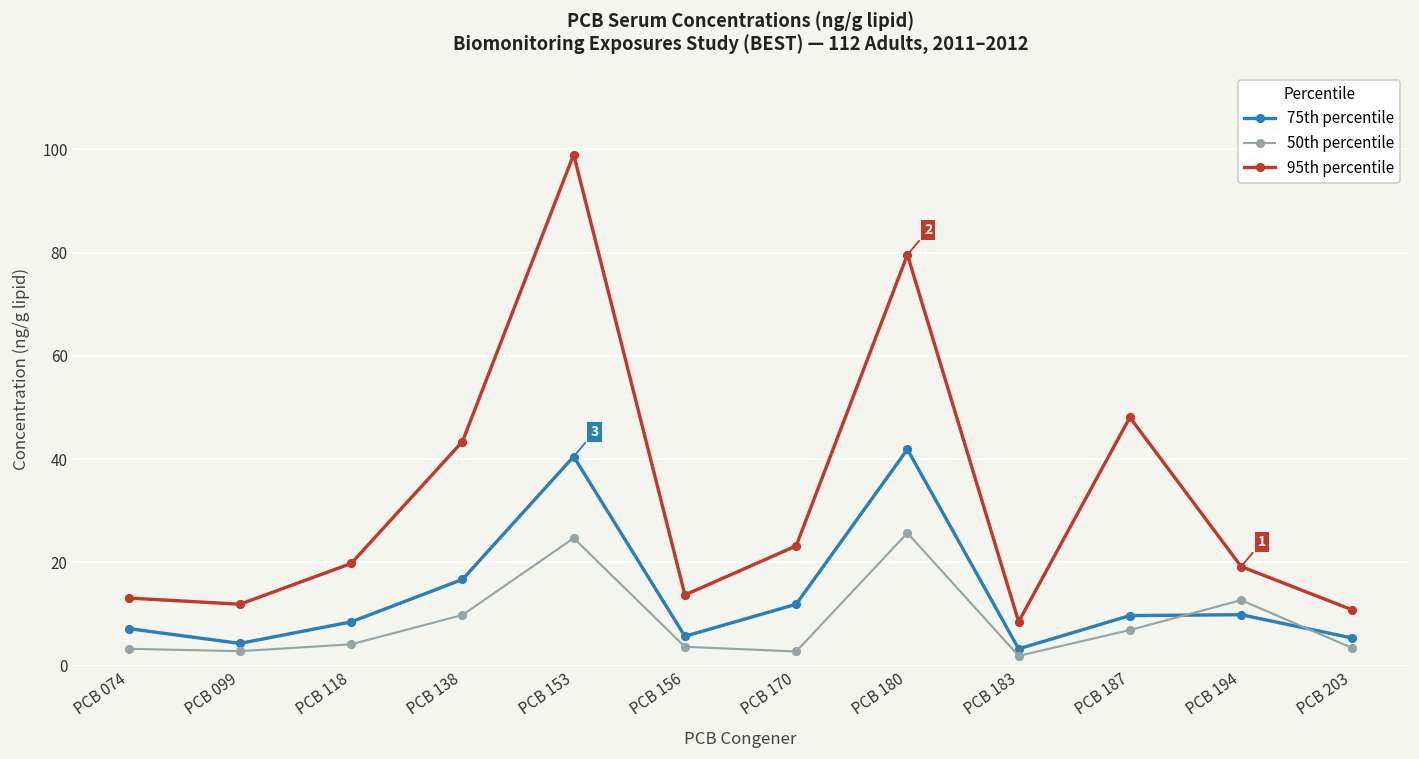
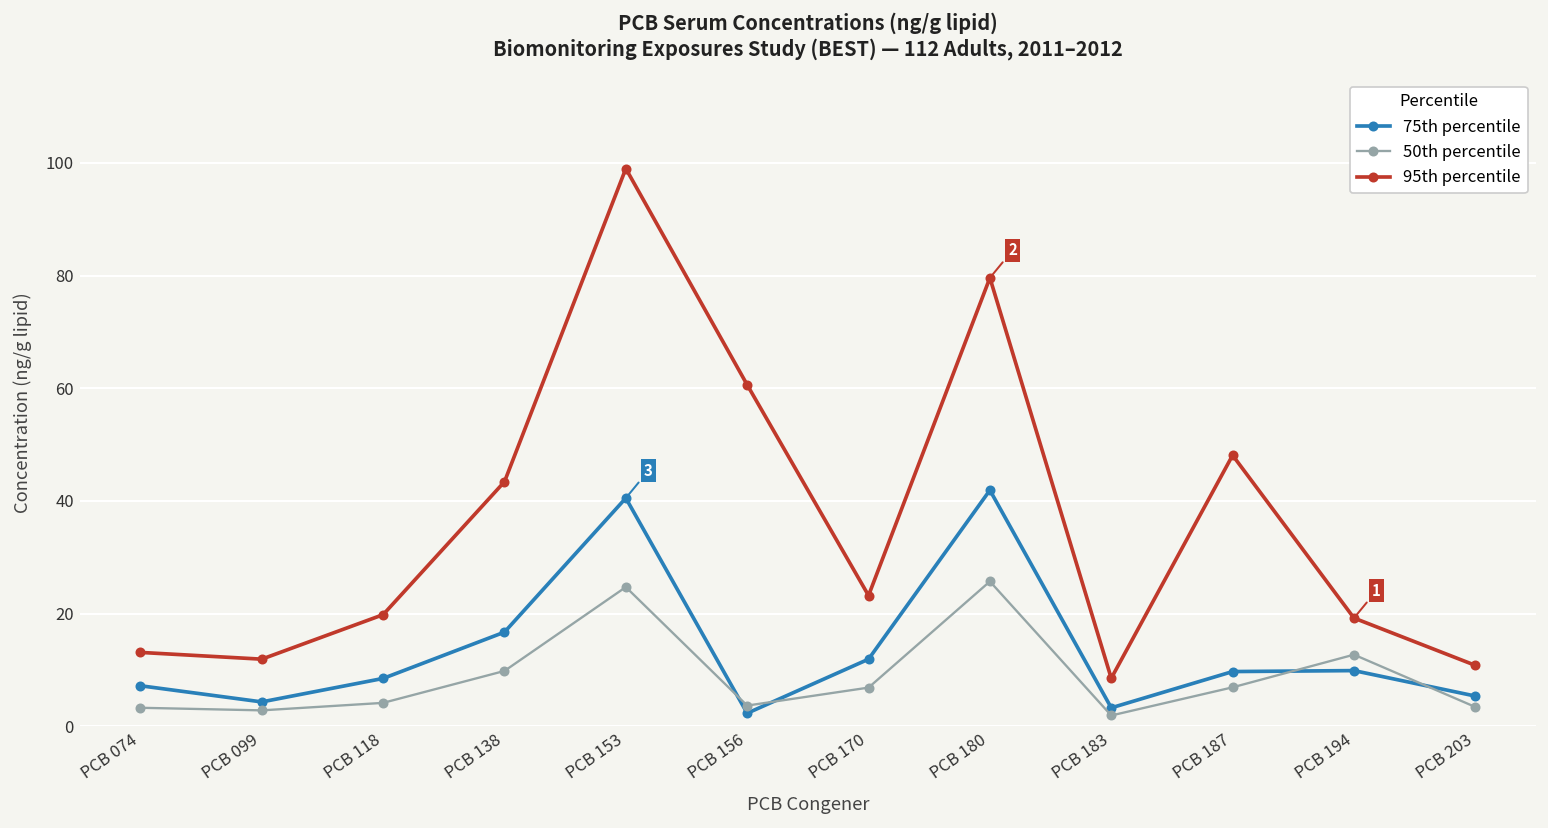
  {
    "75th percentile": {
      "PCB 074": 7,
      "PCB 099": 4,
      "PCB 118": 8,
      "PCB 138": 17,
      "PCB 153": 41,
-     "PCB 156": 6,
+     "PCB 156": 2,
      "PCB 170": 12,
      "PCB 180": 42,
      "PCB 183": 3,
      "PCB 187": 10,
      "PCB 194": 10,
      "PCB 203": 5
    },
    "50th percentile": {
      "PCB 074": 3,
      "PCB 099": 3,
      "PCB 118": 4,
      "PCB 138": 10,
      "PCB 153": 25,
      "PCB 156": 4,
-     "PCB 170": 3,
+     "PCB 170": 7,
      "PCB 180": 26,
      "PCB 183": 2,
      "PCB 187": 7,
      "PCB 194": 13,
      "PCB 203": 3
    },
    "95th percentile": {
      "PCB 074": 13,
      "PCB 099": 12,
      "PCB 118": 20,
      "PCB 138": 43,
      "PCB 153": 99,
-     "PCB 156": 14,
+     "PCB 156": 61,
      "PCB 170": 23,
      "PCB 180": 80,
      "PCB 183": 9,
      "PCB 187": 48,
      "PCB 194": 19,
      "PCB 203": 11
    }
  }
